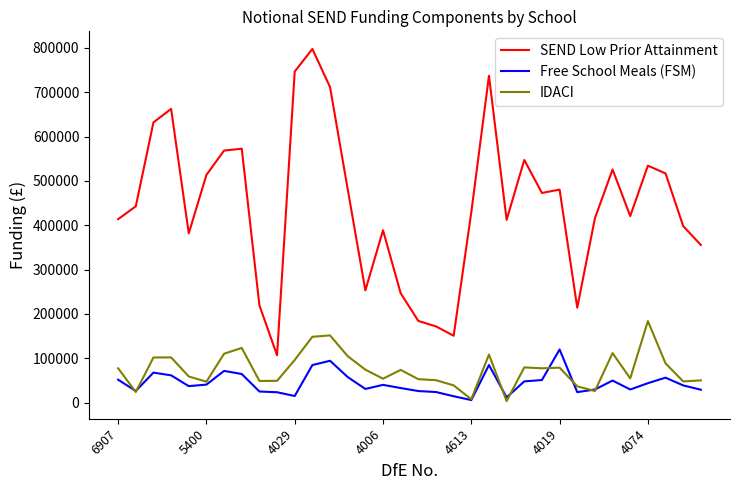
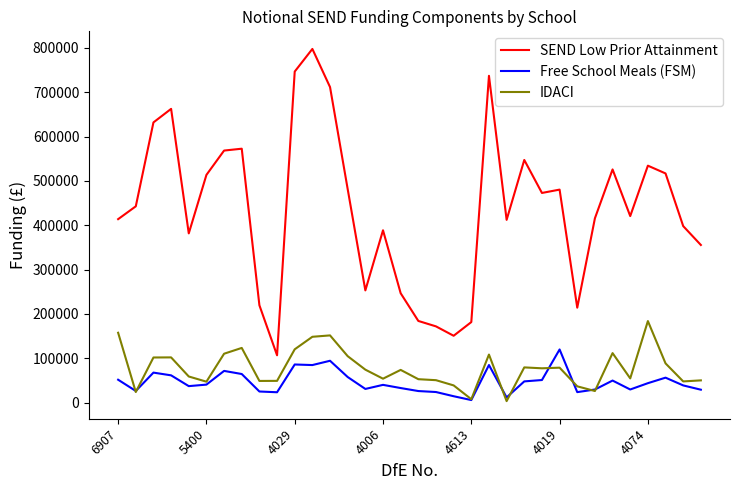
  {
    "SEND Low Prior Attainment": {
      "6907": 410000,
      "5400": 510000,
      "4029": 750000,
      "4006": 390000,
-     "4613": 430000,
+     "4613": 180000,
      "4019": 480000,
      "4074": 530000
    },
    "Free School Meals (FSM)": {
      "6907": 50000,
      "5400": 40000,
-     "4029": 20000,
+     "4029": 90000,
      "4006": 40000,
      "4019": 120000,
      "4074": 40000
    },
    "IDACI": {
-     "6907": 80000,
+     "6907": 160000,
      "5400": 50000,
-     "4029": 100000,
+     "4029": 120000,
      "4006": 50000,
      "4019": 80000,
      "4074": 180000
    }
  }
